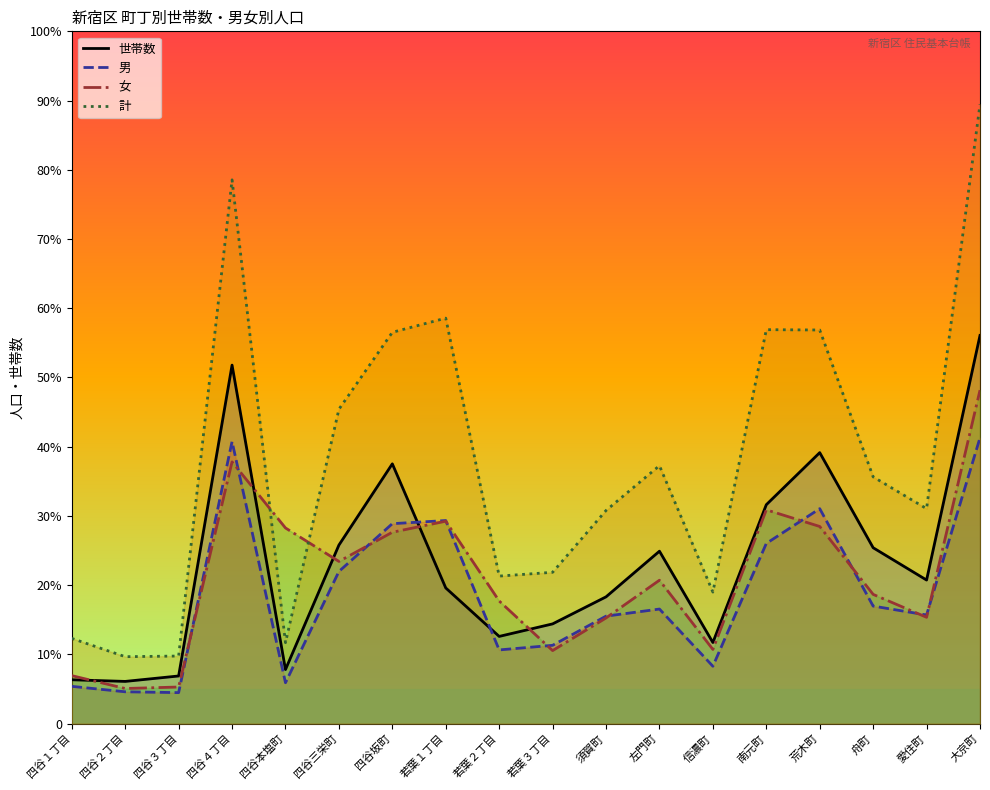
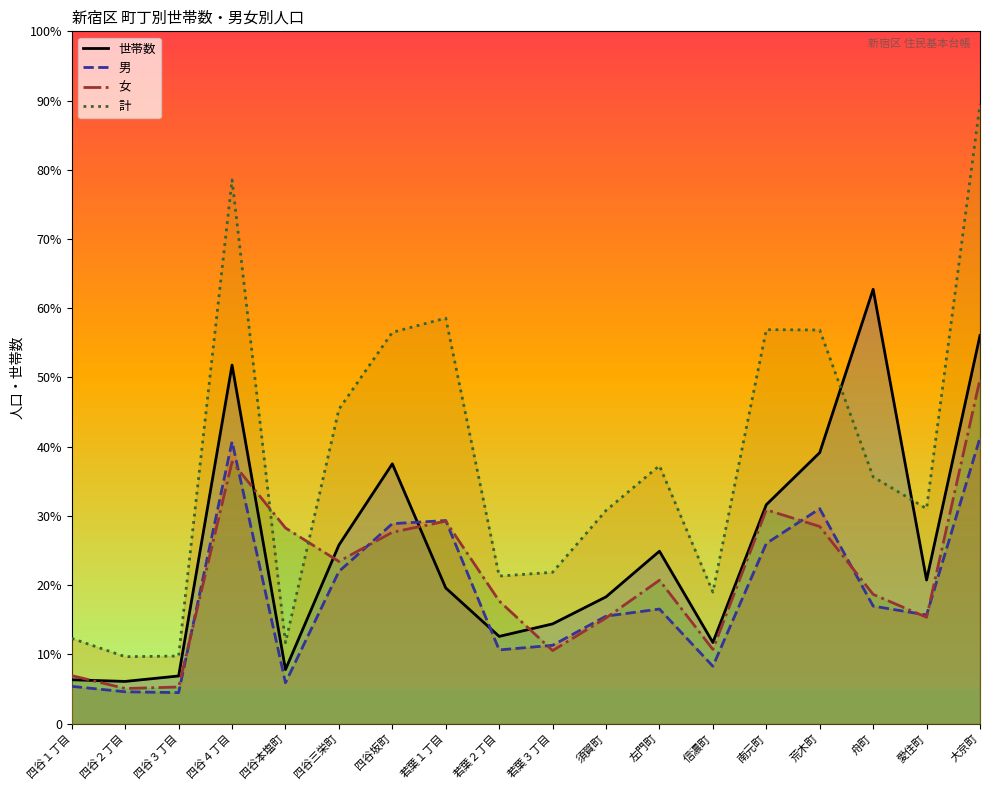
  {
    "世帯数": {
      "四谷１丁目": "6%",
      "四谷２丁目": "6%",
      "四谷３丁目": "7%",
      "四谷４丁目": "52%",
      "四谷本塩町": "8%",
      "四谷三栄町": "26%",
      "四谷坂町": "38%",
      "若葉１丁目": "20%",
      "若葉２丁目": "13%",
      "若葉３丁目": "14%",
      "須賀町": "18%",
      "左門町": "25%",
      "信濃町": "12%",
      "南元町": "32%",
      "荒木町": "39%",
-     "舟町": "25%",
+     "舟町": "63%",
      "愛住町": "21%",
      "大京町": "56%"
    },
    "男": {
      "四谷１丁目": "5%",
      "四谷４丁目": "41%",
      "四谷本塩町": "6%",
      "四谷三栄町": "22%",
      "四谷坂町": "29%",
      "若葉２丁目": "11%",
      "若葉３丁目": "11%",
      "左門町": "17%",
      "信濃町": "8%",
      "南元町": "26%",
      "荒木町": "31%",
      "舟町": "17%",
      "大京町": "41%"
    },
    "女": {
      "四谷１丁目": "7%",
      "四谷２丁目": "5%",
      "四谷３丁目": "5%",
      "四谷４丁目": "38%",
      "四谷本塩町": "28%",
      "四谷三栄町": "23%",
      "四谷坂町": "28%",
      "若葉２丁目": "18%",
      "若葉３丁目": "11%",
      "左門町": "21%",
      "信濃町": "11%",
      "南元町": "31%",
      "荒木町": "28%",
      "舟町": "19%",
-     "大京町": "48%"
+     "大京町": "50%"
    },
    "計": {
      "四谷１丁目": "12%",
      "四谷２丁目": "10%",
      "四谷３丁目": "10%",
      "四谷４丁目": "79%",
      "四谷本塩町": "12%",
      "四谷三栄町": "45%",
      "四谷坂町": "57%",
      "若葉１丁目": "59%",
      "若葉２丁目": "21%",
      "若葉３丁目": "22%",
      "須賀町": "31%",
      "左門町": "37%",
      "信濃町": "19%",
      "南元町": "57%",
      "荒木町": "57%",
      "舟町": "36%",
      "愛住町": "31%",
      "大京町": "89%"
    }
  }
